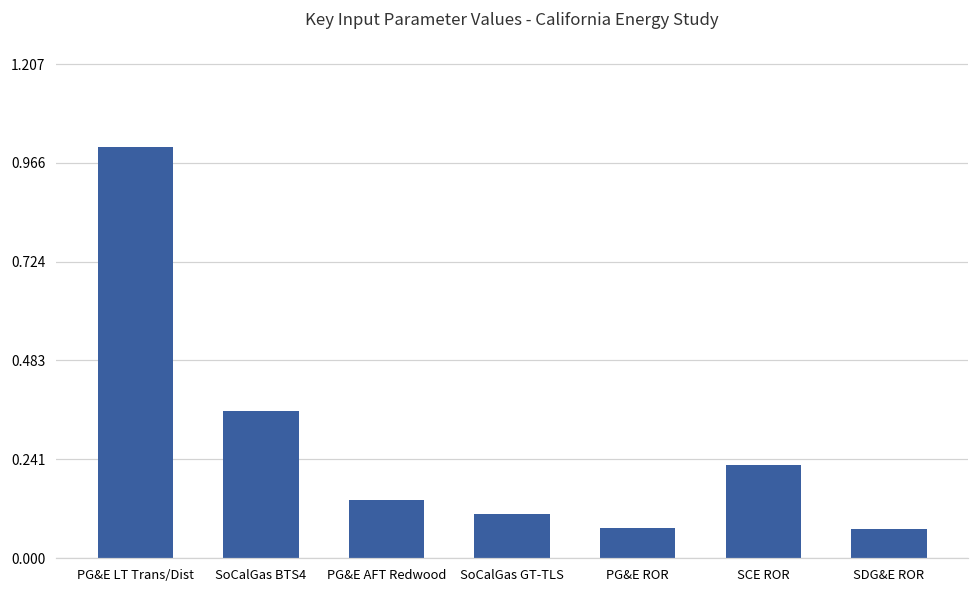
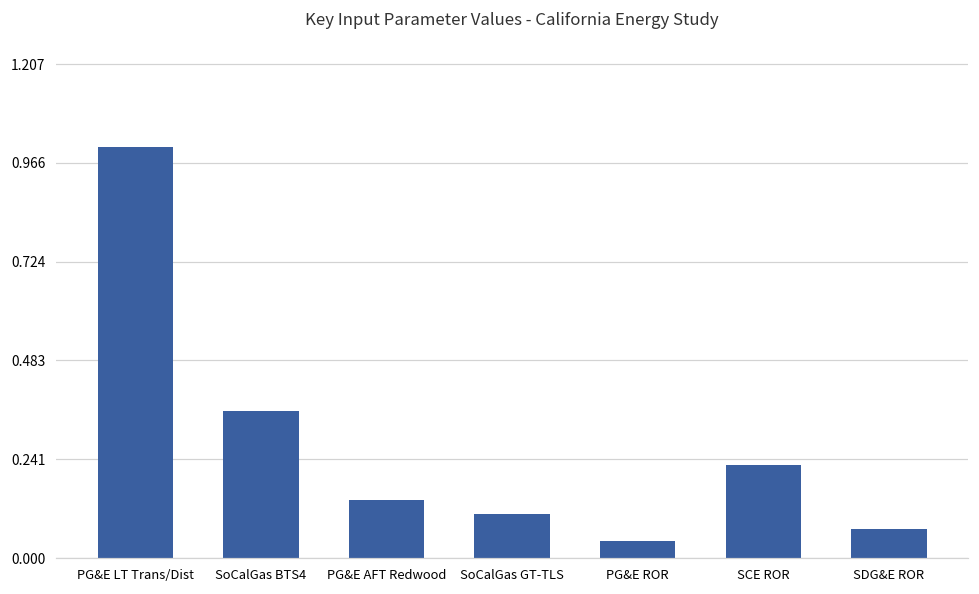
  {
    "PG&E LT Trans/Dist": 1.01,
    "SoCalGas BTS4": 0.36,
    "PG&E AFT Redwood": 0.14,
    "SoCalGas GT-TLS": 0.11,
-   "PG&E ROR": 0.07,
+   "PG&E ROR": 0.04,
    "SCE ROR": 0.23,
    "SDG&E ROR": 0.07
  }
